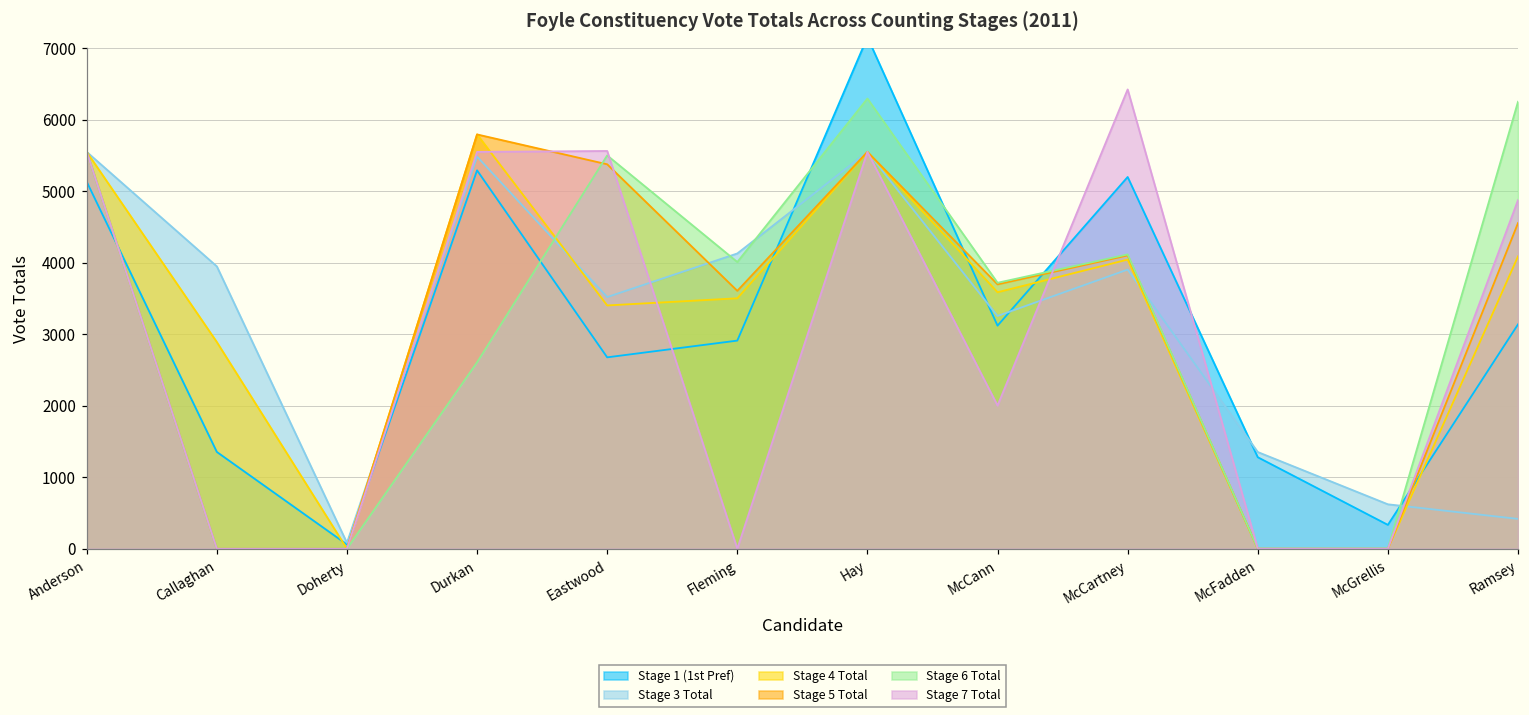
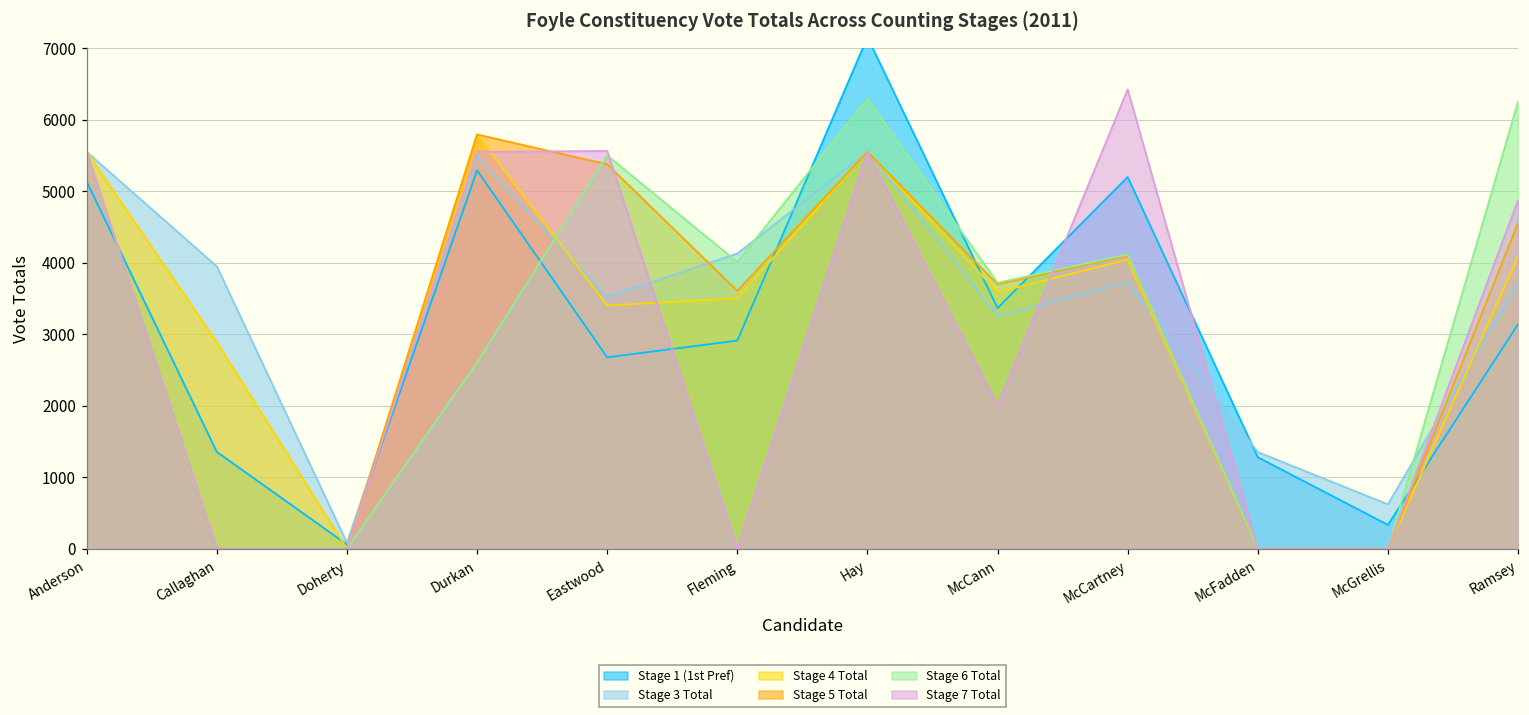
  {
    "Stage 1 (1st Pref)": {
      "Anderson": 5100,
      "Callaghan": 1400,
      "Durkan": 5300,
      "Eastwood": 2700,
      "Fleming": 2900,
-     "McCann": 3100,
+     "McCann": 3400,
      "McCartney": 5200,
      "McFadden": 1300,
      "McGrellis": 300,
      "Ramsey": 3100
    },
    "Stage 3 Total": {
      "Callaghan": 3900,
      "Durkan": 5500,
      "Eastwood": 3500,
      "Fleming": 4100,
      "McCann": 3300,
-     "McCartney": 3900,
+     "McCartney": 3700,
      "McFadden": 1400,
      "McGrellis": 600,
-     "Ramsey": 400
+     "Ramsey": 3700
    },
    "Stage 6 Total": {
      "Durkan": 2600,
      "Eastwood": 5500,
      "Fleming": 4000,
      "Hay": 6300,
      "Ramsey": 6300
    },
    "Stage 7 Total": {
      "Durkan": 5600,
      "Eastwood": 5600,
      "Fleming": 0,
      "McCann": 2000,
      "McCartney": 6400,
      "Ramsey": 4900
    }
  }
